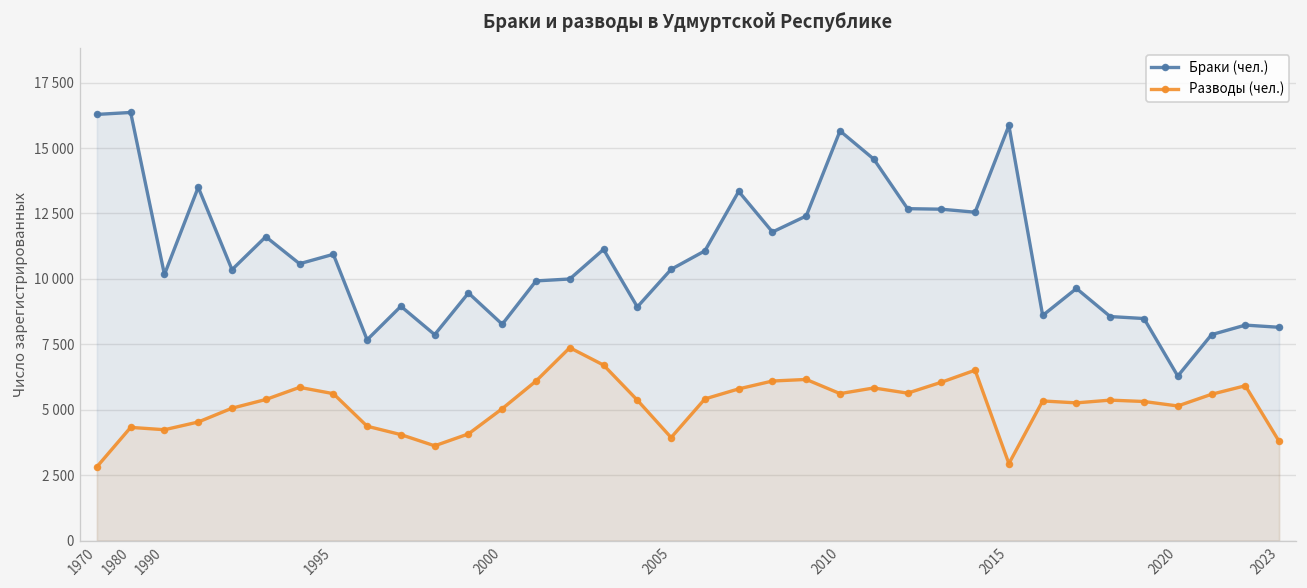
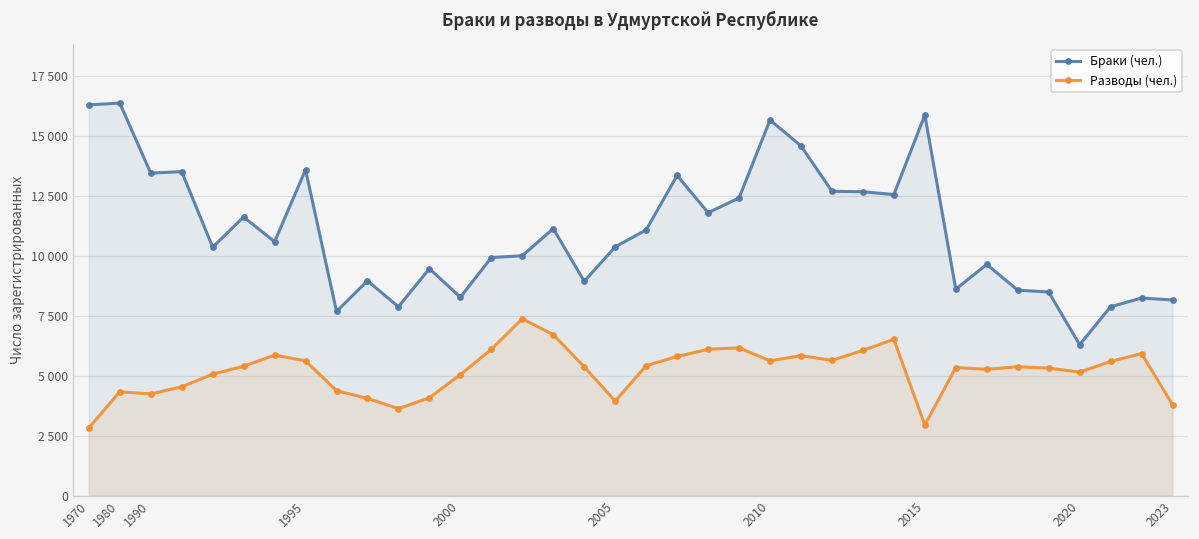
  {
    "Браки (чел.)": {
      "1970": 16300,
      "1980": 16400,
-     "1990": 10200,
-     "1995": 10900,
+     "1990": 13400,
+     "1995": 13600,
      "2000": 8300,
      "2005": 10400,
      "2010": 15700,
      "2015": 15900,
      "2020": 6300,
      "2023": 8200
    },
    "Разводы (чел.)": {
      "1970": 2800,
      "1980": 4300,
      "1990": 4200,
      "1995": 5600,
      "2000": 5000,
      "2005": 3900,
      "2010": 5600,
      "2015": 2900,
      "2020": 5100,
      "2023": 3800
    }
  }
